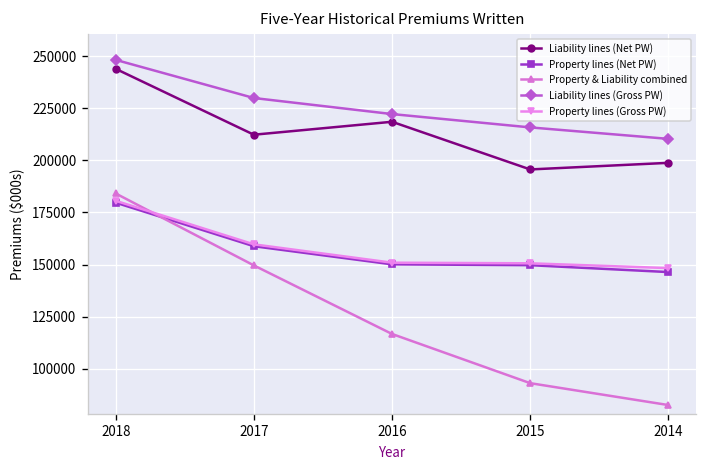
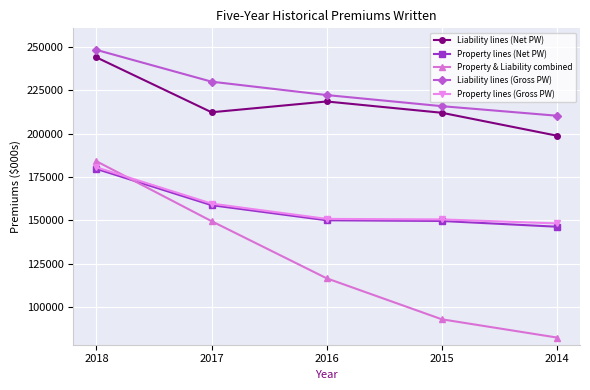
  {
    "Liability lines (Net PW)": {
      "2018": 244000,
      "2017": 212000,
      "2016": 219000,
-     "2015": 196000,
+     "2015": 212000,
      "2014": 199000
    }
  }
